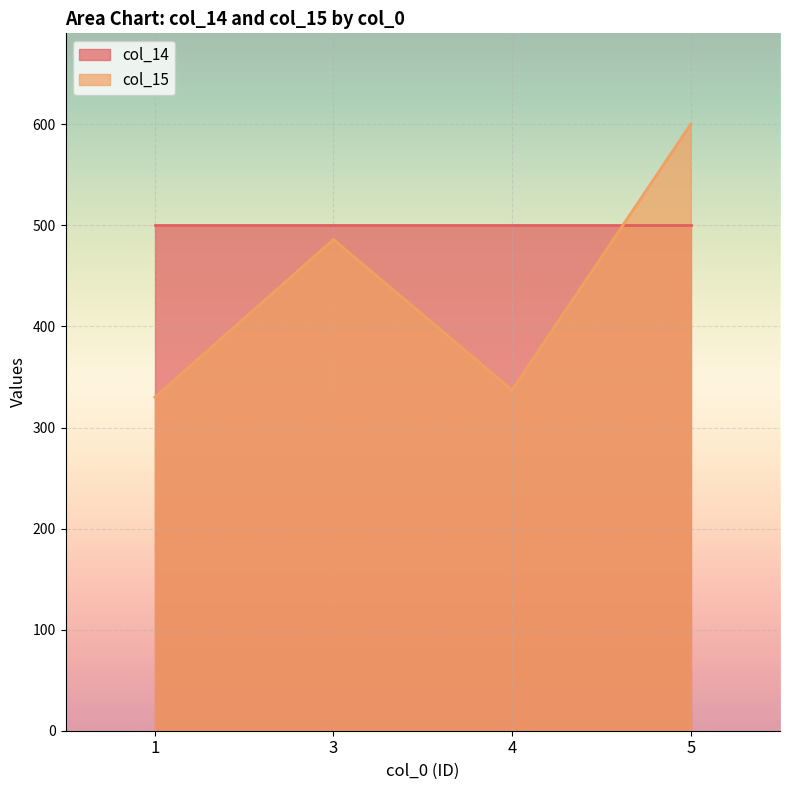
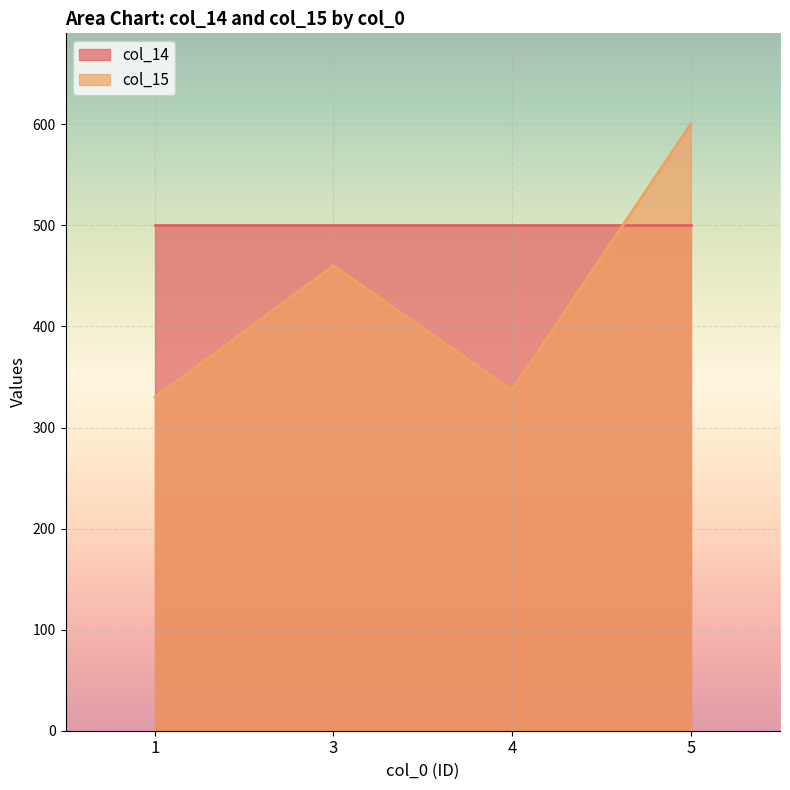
  {
    "col_14": {
      "1": 500,
      "3": 500,
      "4": 500,
      "5": 500
    },
    "col_15": {
      "1": 330,
-     "3": 486,
+     "3": 460,
      "4": 337,
      "5": 600
    }
  }
